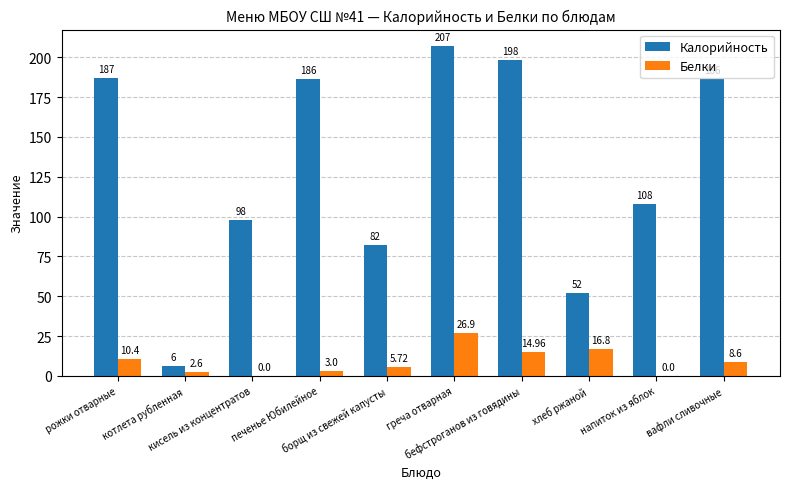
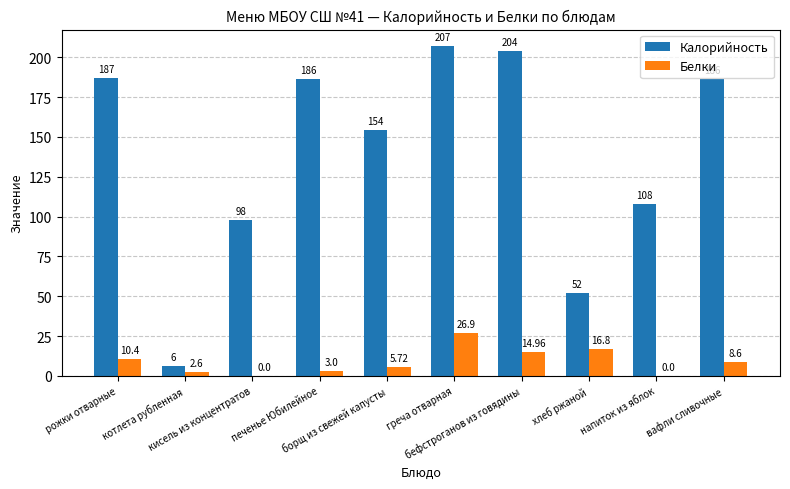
  {
    "Калорийность": {
      "рожки отварные": 187,
      "котлета рубленная": 6,
      "кисель из концентратов": 98,
      "печенье Юбилейное": 186,
-     "борщ из свежей капусты": 82,
+     "борщ из свежей капусты": 154,
      "греча отварная": 207,
-     "бефстроганов из говядины": 198,
+     "бефстроганов из говядины": 204,
      "хлеб ржаной": 52,
      "напиток из яблок": 108
    },
    "Белки": {
      "рожки отварные": 10.4,
      "котлета рубленная": 2.6,
      "кисель из концентратов": 0.0,
      "печенье Юбилейное": 3.0,
      "борщ из свежей капусты": 5.72,
      "греча отварная": 26.9,
      "бефстроганов из говядины": 14.96,
      "хлеб ржаной": 16.8,
      "напиток из яблок": 0.0,
      "вафли сливочные": 8.6
    }
  }
